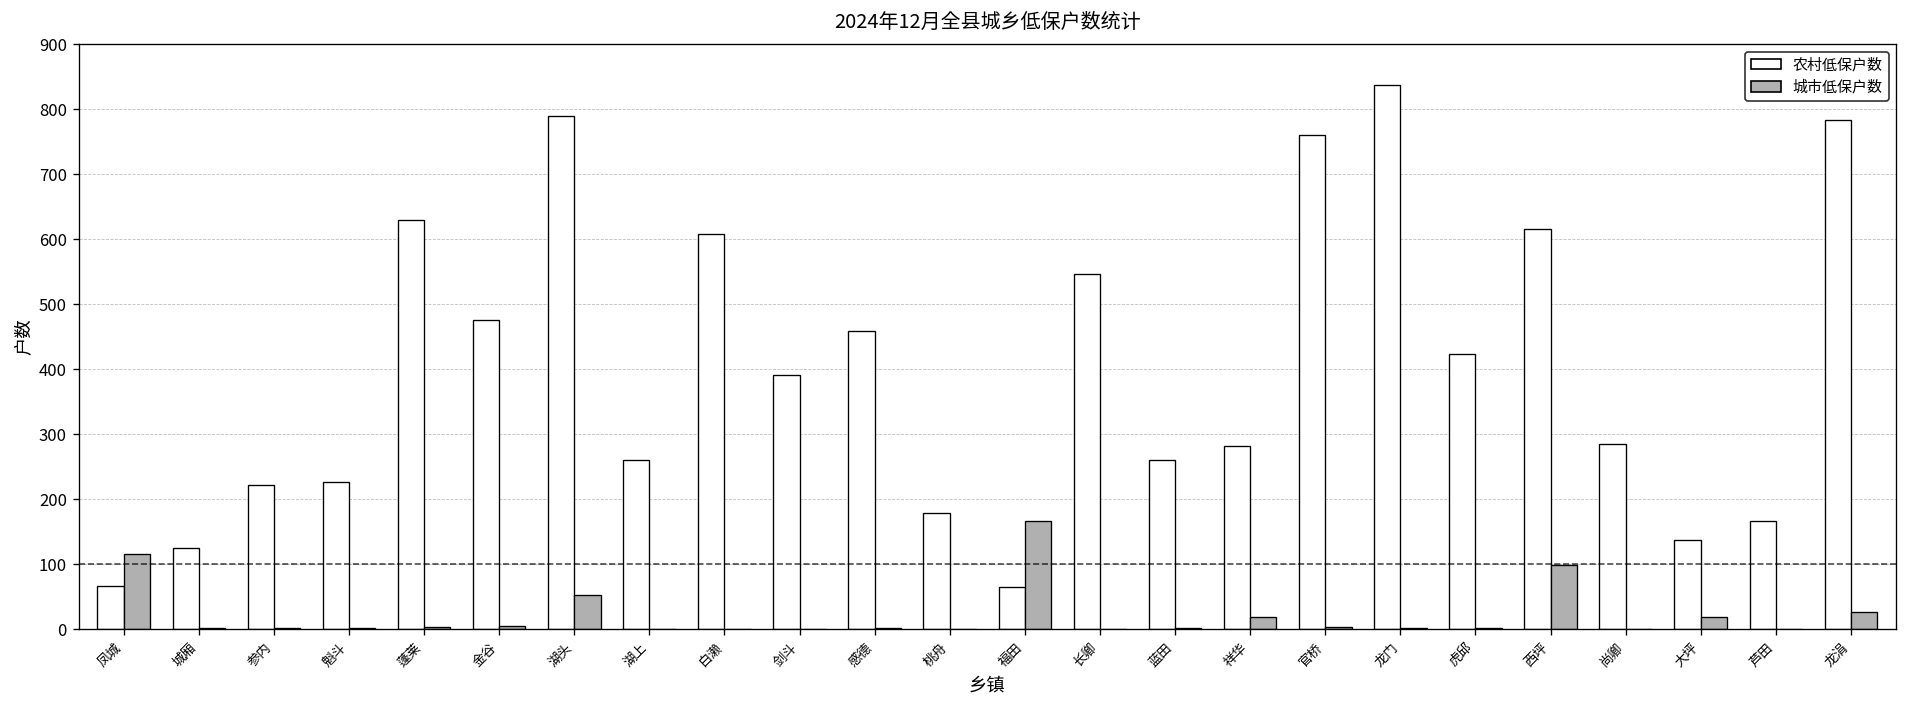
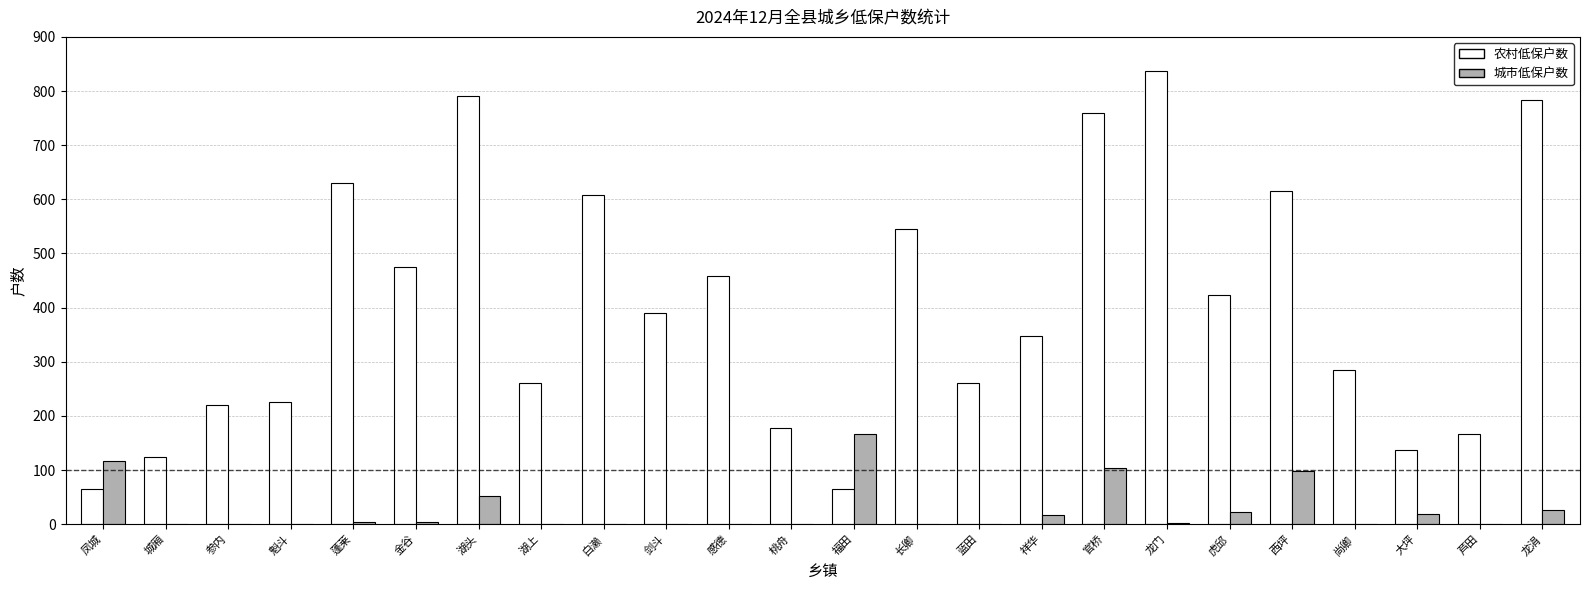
  {
    "农村低保户数": {
      "凤城": 70,
      "城厢": 130,
      "参内": 220,
      "魁斗": 230,
      "蓬莱": 630,
      "金谷": 480,
      "湖头": 790,
      "湖上": 260,
      "白濑": 610,
      "剑斗": 390,
      "感德": 460,
      "桃舟": 180,
      "福田": 70,
      "长卿": 550,
      "蓝田": 260,
-     "祥华": 280,
+     "祥华": 350,
      "官桥": 760,
      "龙门": 840,
      "虎邱": 420,
      "西坪": 620,
      "尚卿": 290,
      "大坪": 140,
      "芦田": 170,
      "龙涓": 780
    },
    "城市低保户数": {
      "凤城": 120,
      "金谷": 10,
      "湖头": 50,
      "湖上": 0,
      "白濑": 0,
      "剑斗": 0,
      "桃舟": 0,
      "福田": 170,
      "长卿": 0,
      "祥华": 20,
-     "官桥": 0,
-     "虎邱": 0,
+     "官桥": 100,
+     "虎邱": 20,
      "西坪": 100,
      "尚卿": 0,
      "大坪": 20,
      "芦田": 0,
      "龙涓": 30
    }
  }
